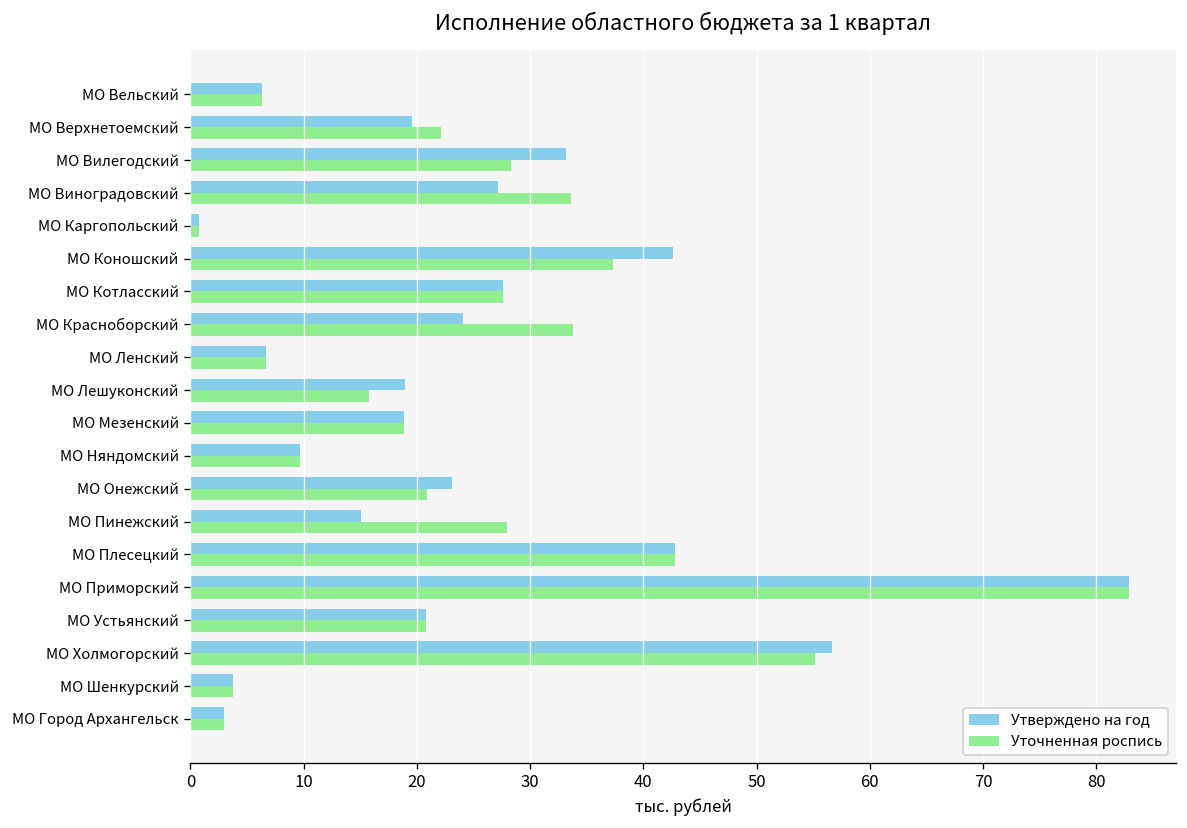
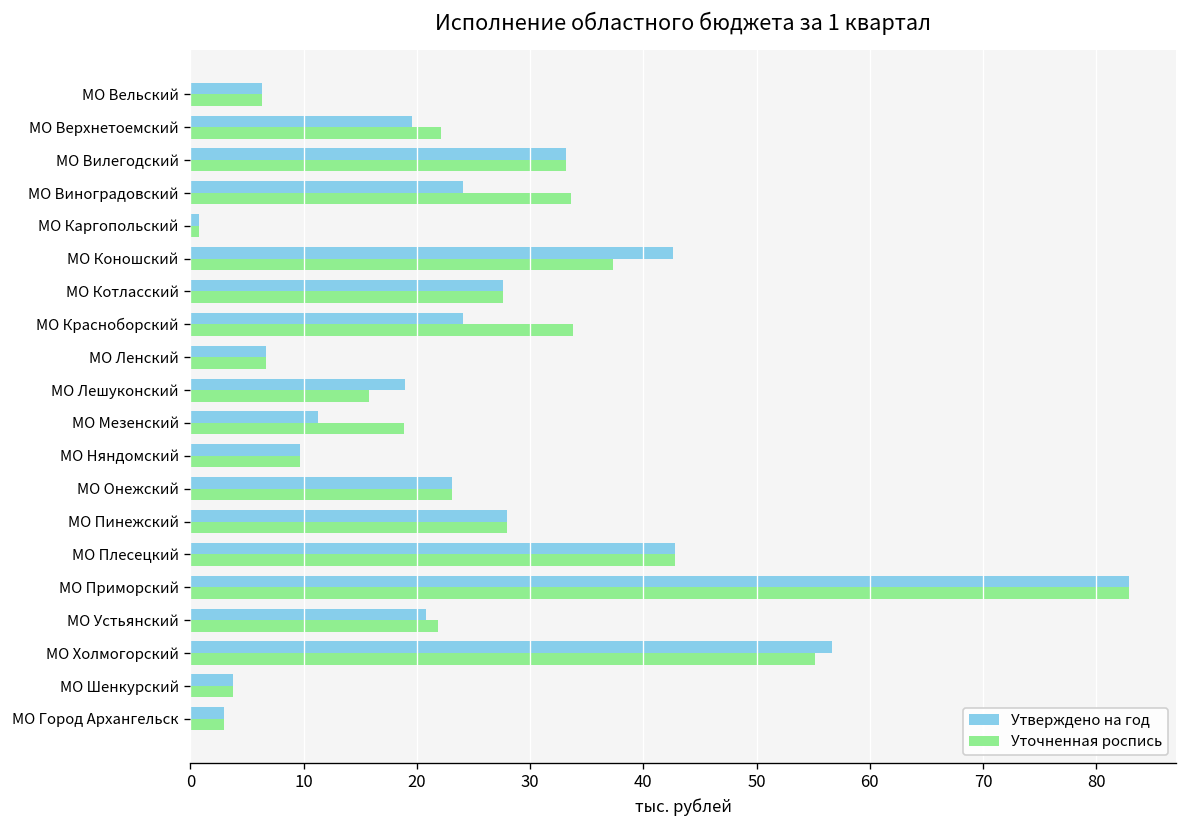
  {
    "Утверждено на год": {
      "МО Вельский": 6,
      "МО Верхнетоемский": 20,
      "МО Вилегодский": 33,
-     "МО Виноградовский": 27,
+     "МО Виноградовский": 24,
      "МО Каргопольский": 1,
      "МО Коношский": 43,
      "МО Котласский": 28,
      "МО Красноборский": 24,
      "МО Ленский": 7,
      "МО Лешуконский": 19,
-     "МО Мезенский": 19,
+     "МО Мезенский": 11,
      "МО Няндомский": 10,
      "МО Онежский": 23,
-     "МО Пинежский": 15,
+     "МО Пинежский": 28,
      "МО Плесецкий": 43,
      "МО Приморский": 83,
      "МО Устьянский": 21,
      "МО Холмогорский": 57,
      "МО Шенкурский": 4,
      "МО Город Архангельск": 3
    },
    "Уточненная роспись": {
      "МО Вельский": 6,
      "МО Верхнетоемский": 22,
-     "МО Вилегодский": 28,
+     "МО Вилегодский": 33,
      "МО Виноградовский": 34,
      "МО Каргопольский": 1,
      "МО Коношский": 37,
      "МО Котласский": 28,
      "МО Красноборский": 34,
      "МО Ленский": 7,
      "МО Лешуконский": 16,
      "МО Мезенский": 19,
      "МО Няндомский": 10,
-     "МО Онежский": 21,
+     "МО Онежский": 23,
      "МО Пинежский": 28,
      "МО Плесецкий": 43,
      "МО Приморский": 83,
-     "МО Устьянский": 21,
+     "МО Устьянский": 22,
      "МО Холмогорский": 55,
      "МО Шенкурский": 4,
      "МО Город Архангельск": 3
    }
  }
